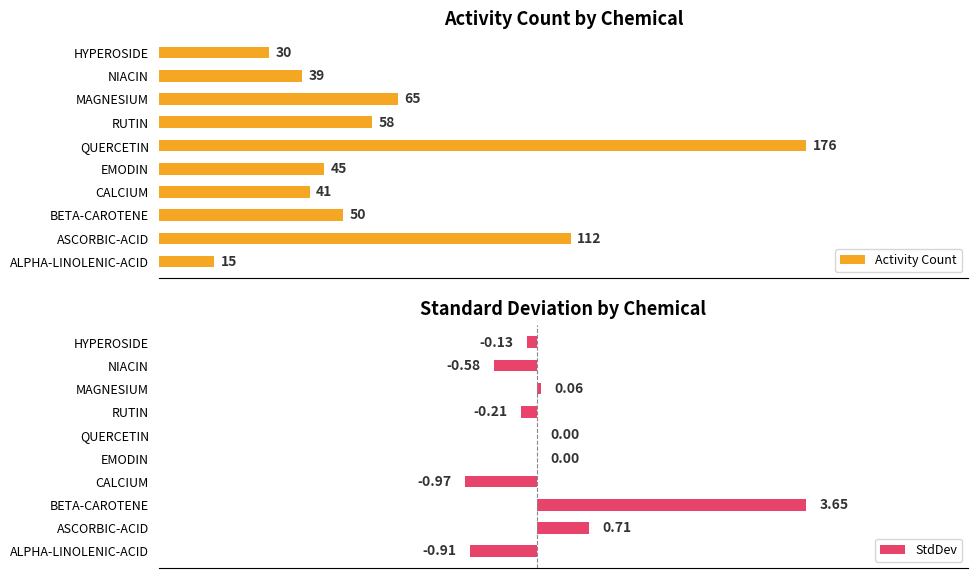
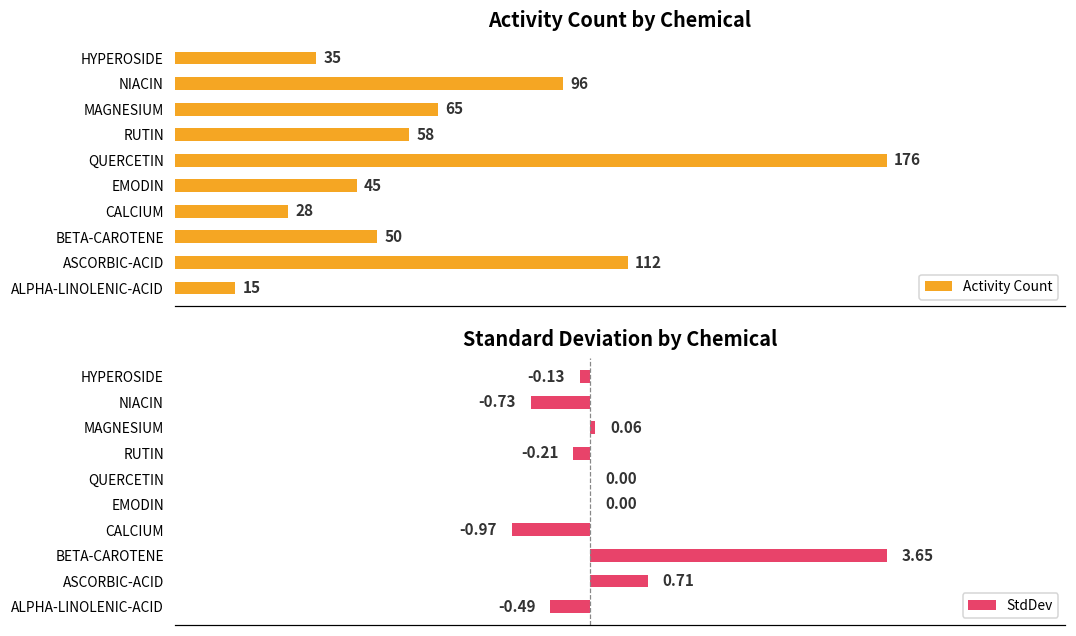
  {
    "Activity Count by Chemical": {
-     "HYPEROSIDE": 30,
-     "NIACIN": 39,
+     "HYPEROSIDE": 35,
+     "NIACIN": 96,
      "MAGNESIUM": 65,
      "RUTIN": 58,
      "QUERCETIN": 176,
      "EMODIN": 45,
-     "CALCIUM": 41,
+     "CALCIUM": 28,
      "BETA-CAROTENE": 50,
      "ASCORBIC-ACID": 112,
      "ALPHA-LINOLENIC-ACID": 15
    },
    "Standard Deviation by Chemical": {
      "HYPEROSIDE": -0.13,
-     "NIACIN": -0.58,
+     "NIACIN": -0.73,
      "MAGNESIUM": 0.06,
      "RUTIN": -0.21,
      "QUERCETIN": 0.00,
      "EMODIN": 0.00,
      "CALCIUM": -0.97,
      "BETA-CAROTENE": 3.65,
      "ASCORBIC-ACID": 0.71,
-     "ALPHA-LINOLENIC-ACID": -0.91
+     "ALPHA-LINOLENIC-ACID": -0.49
    }
  }
